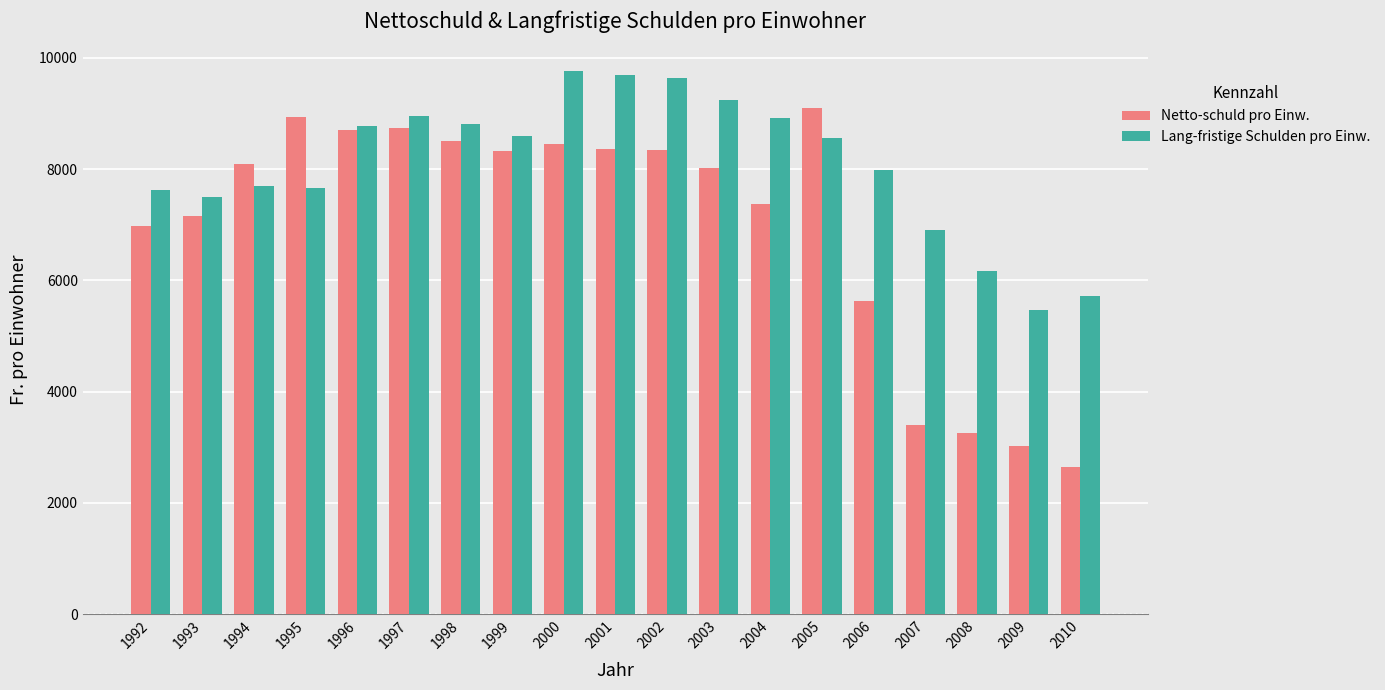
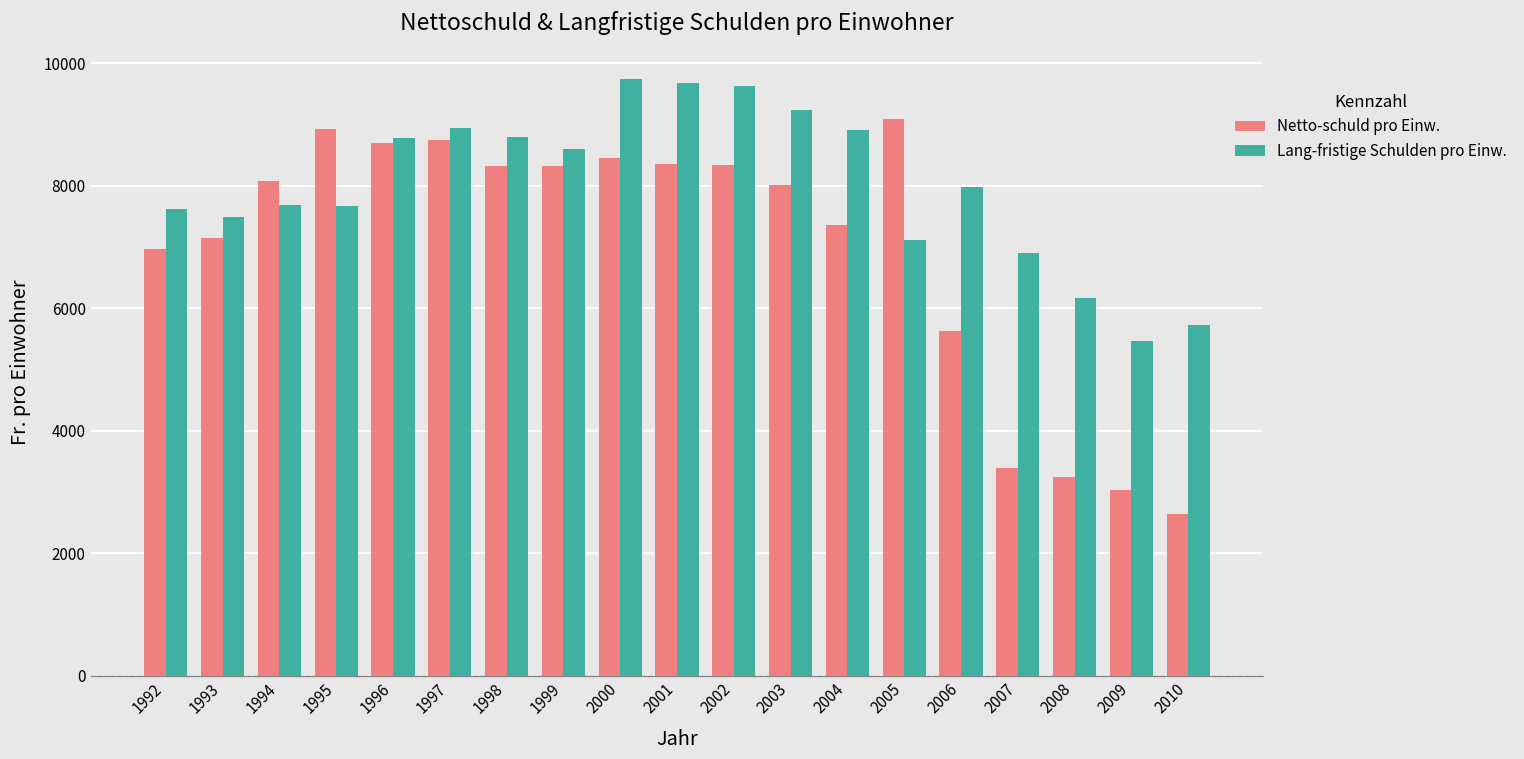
  {
    "Netto-schuld pro Einw.": {
      "1992": 7000,
      "1993": 7200,
      "1994": 8100,
      "1995": 8900,
      "1996": 8700,
      "1997": 8700,
-     "1998": 8500,
+     "1998": 8300,
      "1999": 8300,
      "2000": 8500,
      "2001": 8400,
      "2002": 8300,
      "2003": 8000,
      "2004": 7400,
      "2005": 9100,
      "2006": 5600,
      "2007": 3400,
      "2008": 3300,
      "2009": 3000,
      "2010": 2600
    },
    "Lang-fristige Schulden pro Einw.": {
      "1992": 7600,
      "1993": 7500,
      "1994": 7700,
      "1995": 7700,
      "1996": 8800,
      "1997": 8900,
      "1998": 8800,
      "1999": 8600,
      "2000": 9800,
      "2001": 9700,
      "2002": 9600,
      "2003": 9200,
      "2004": 8900,
-     "2005": 8600,
+     "2005": 7100,
      "2006": 8000,
      "2007": 6900,
      "2008": 6200,
      "2009": 5500,
      "2010": 5700
    }
  }
